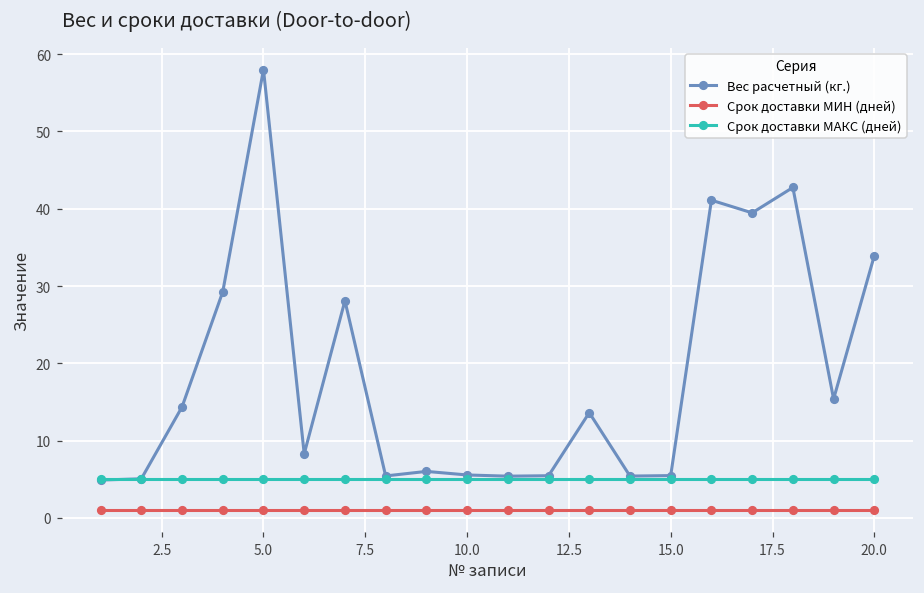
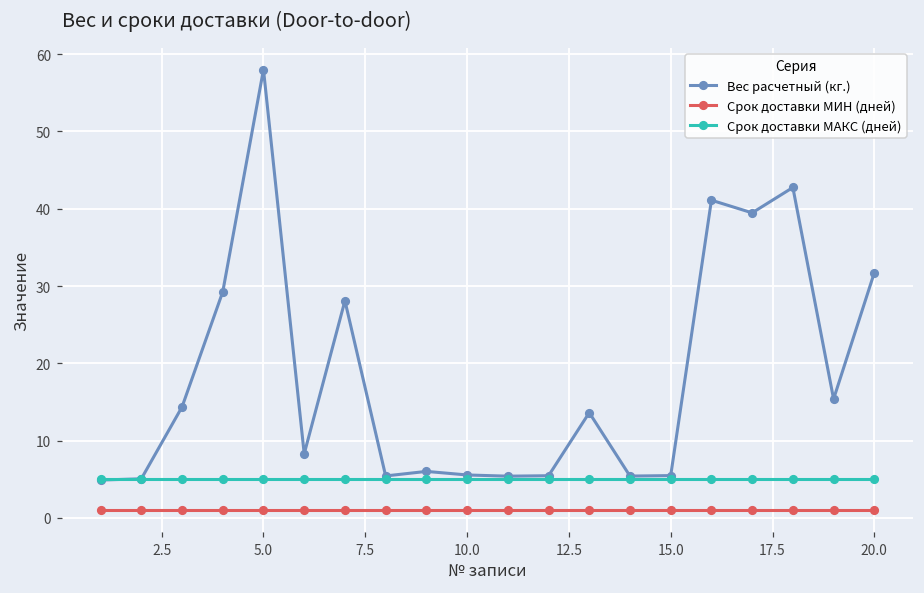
  {
    "Вес расчетный (кг.)": {
      "5.0": 58,
      "10.0": 6,
      "15.0": 5,
-     "20.0": 34
+     "20.0": 32
    },
    "Срок доставки МИН (дней)": {
      "5.0": 1,
      "10.0": 1,
      "15.0": 1,
      "20.0": 1
    },
    "Срок доставки МАКС (дней)": {
      "5.0": 5,
      "10.0": 5,
      "15.0": 5,
      "20.0": 5
    }
  }
